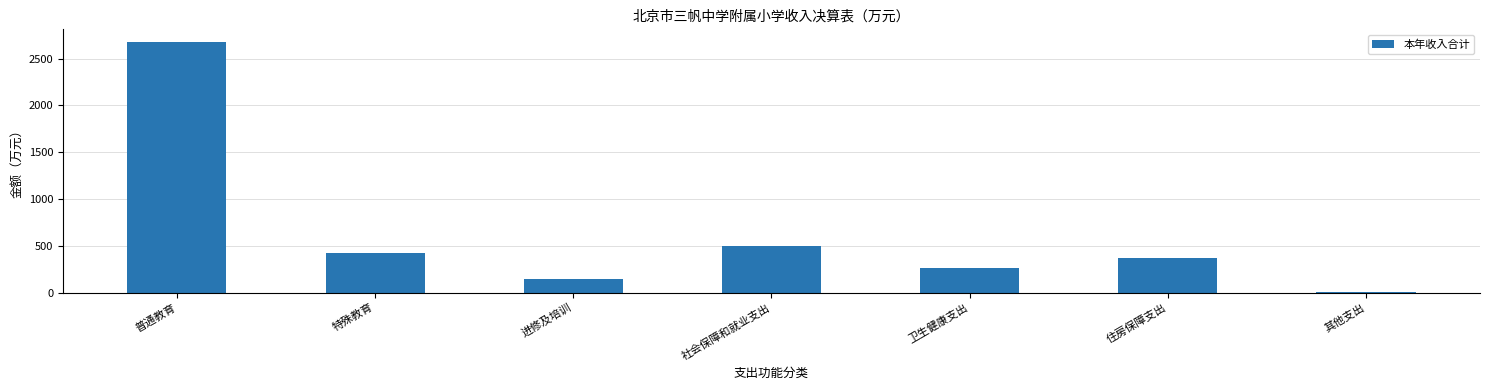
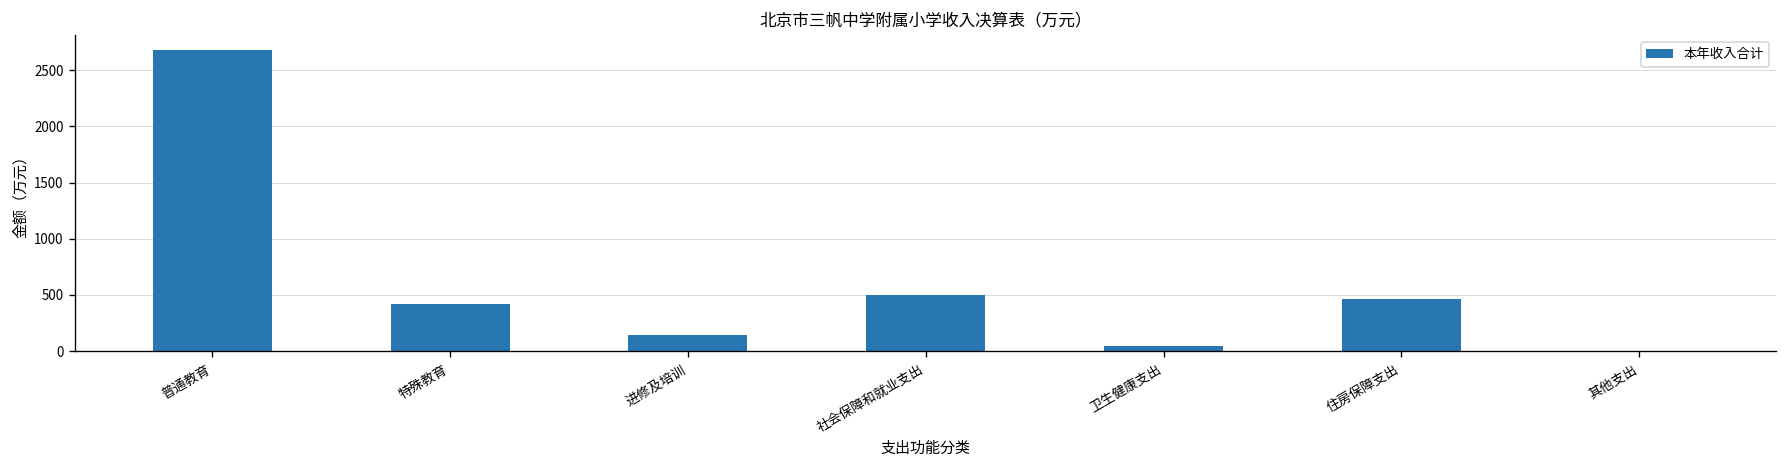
  {
    "普通教育": 2700,
    "特殊教育": 400,
    "进修及培训": 100,
    "社会保障和就业支出": 500,
-   "卫生健康支出": 300,
-   "住房保障支出": 400
+   "卫生健康支出": 0,
+   "住房保障支出": 500
  }
